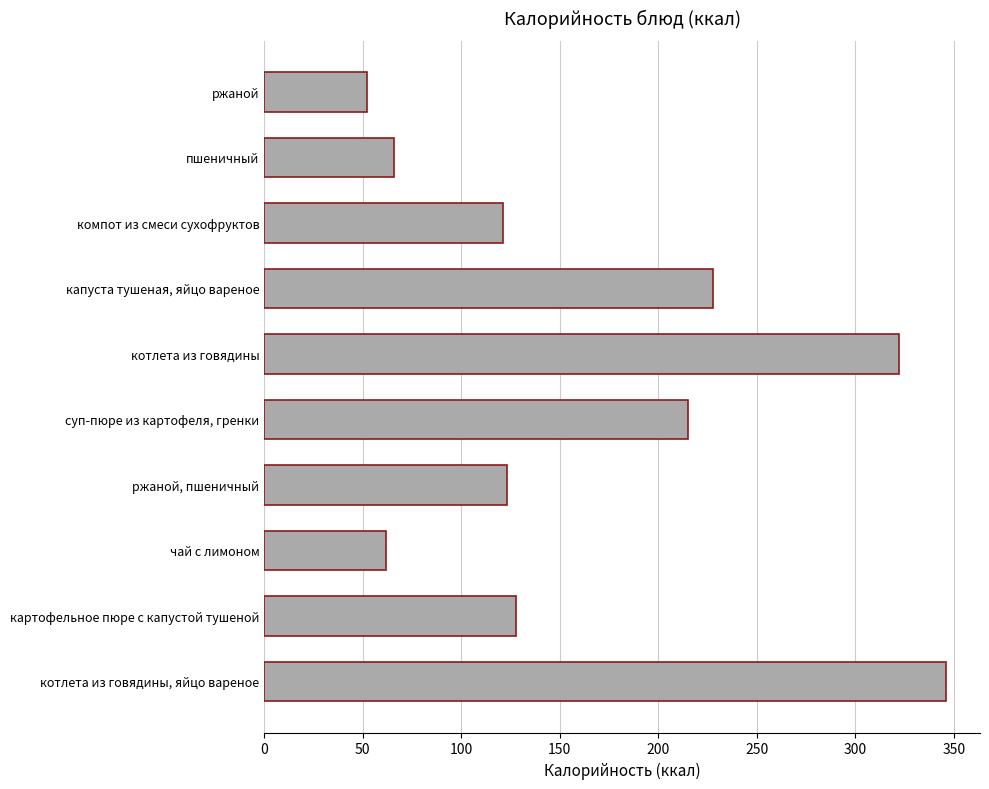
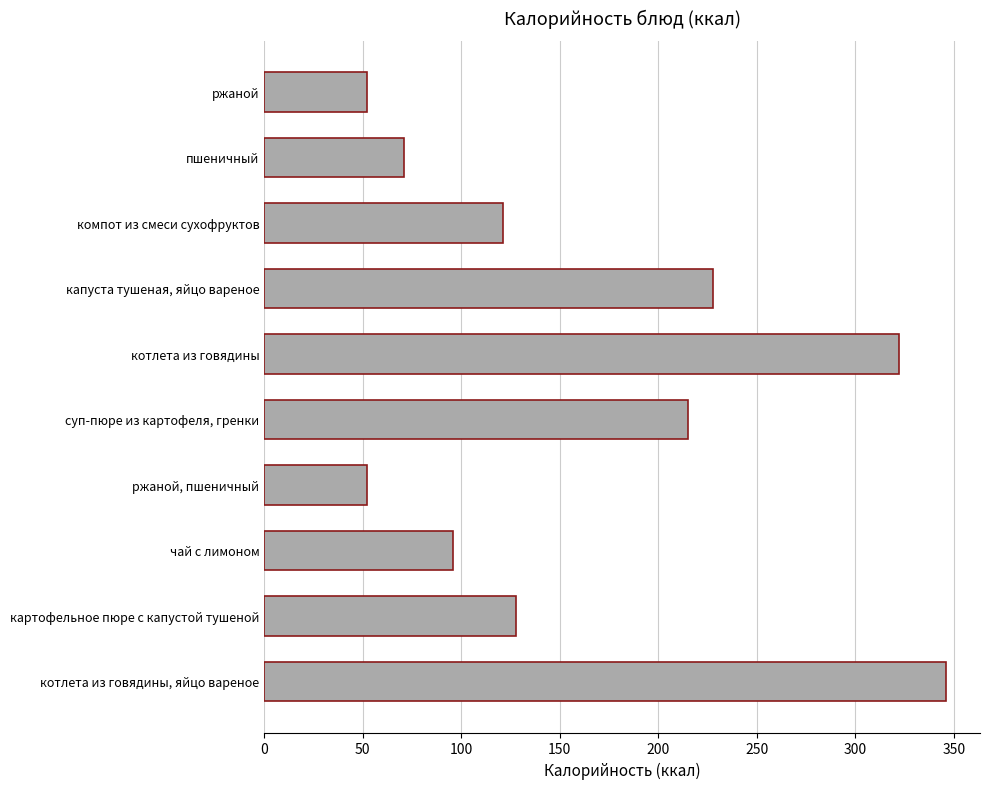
  {
    "ржаной": 52,
-   "пшеничный": 66,
+   "пшеничный": 71,
    "компот из смеси сухофруктов": 121,
    "капуста тушеная, яйцо вареное": 228,
    "котлета из говядины": 322,
    "суп-пюре из картофеля, гренки": 215,
-   "ржаной, пшеничный": 123,
-   "чай с лимоном": 62,
+   "ржаной, пшеничный": 52,
+   "чай с лимоном": 96,
    "картофельное пюре с капустой тушеной": 128,
    "котлета из говядины, яйцо вареное": 346
  }
